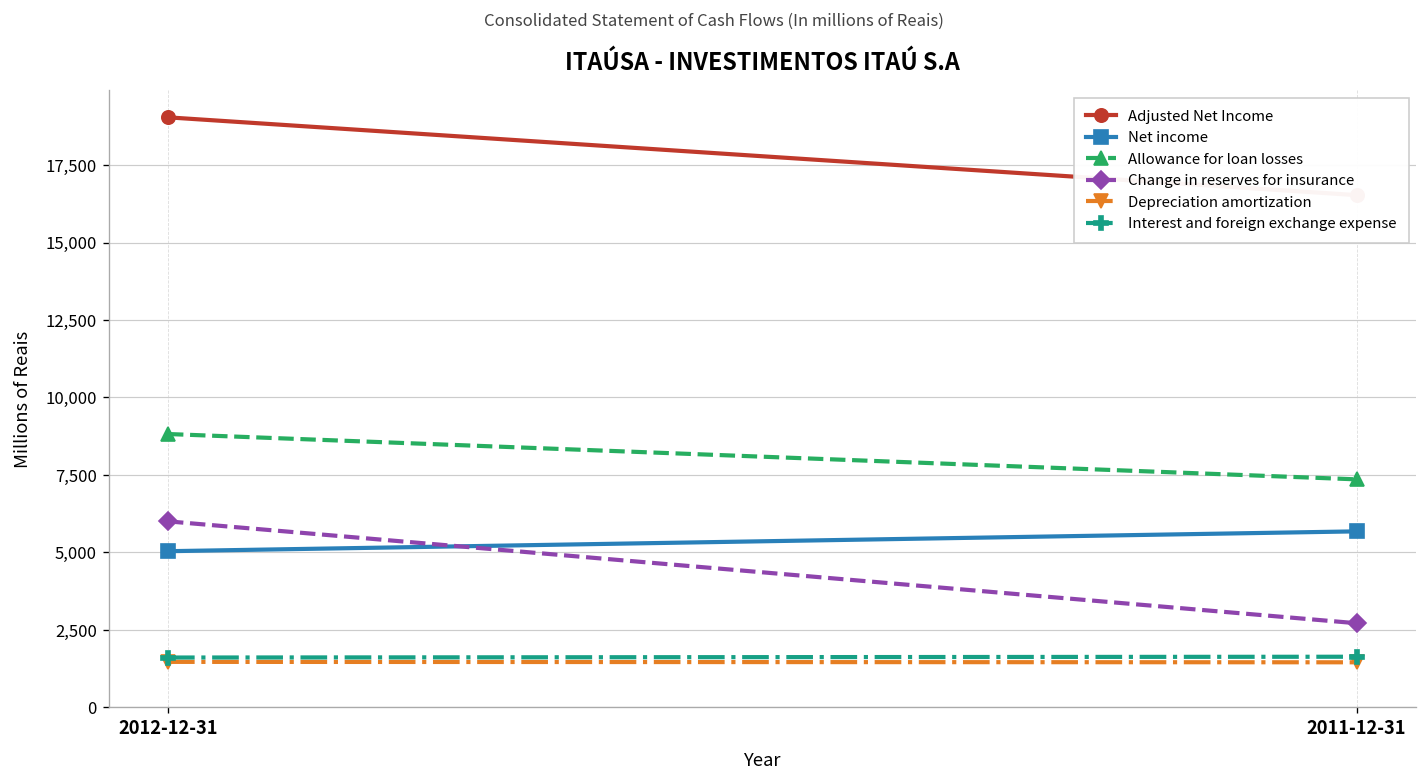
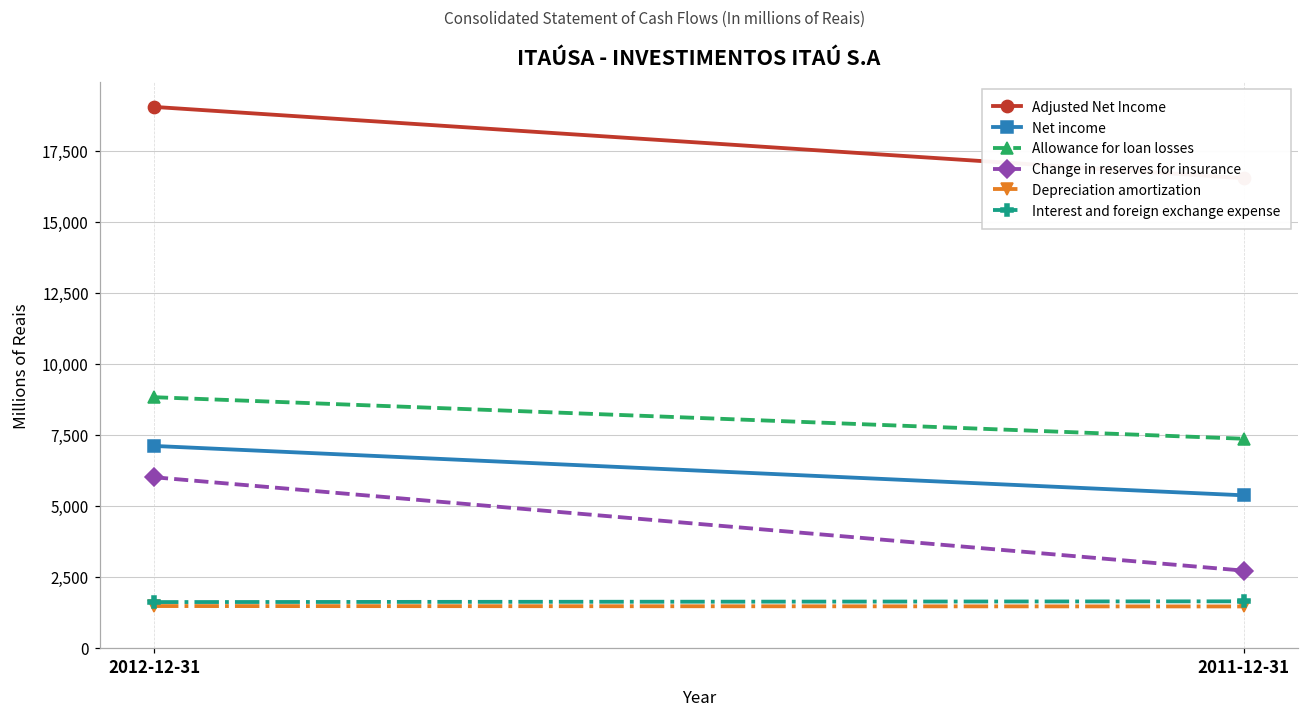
  {
    "Adjusted Net Income": {
      "2012-12-31": "19,000"
    },
    "Net income": {
-     "2012-12-31": "5,000",
-     "2011-12-31": "5,700"
+     "2012-12-31": "7,100",
+     "2011-12-31": "5,400"
    },
    "Change in reserves for insurance": {
      "2012-12-31": "6,000",
      "2011-12-31": "2,700"
    },
    "Depreciation amortization": {
      "2012-12-31": "1,500",
      "2011-12-31": "1,500"
    }
  }
